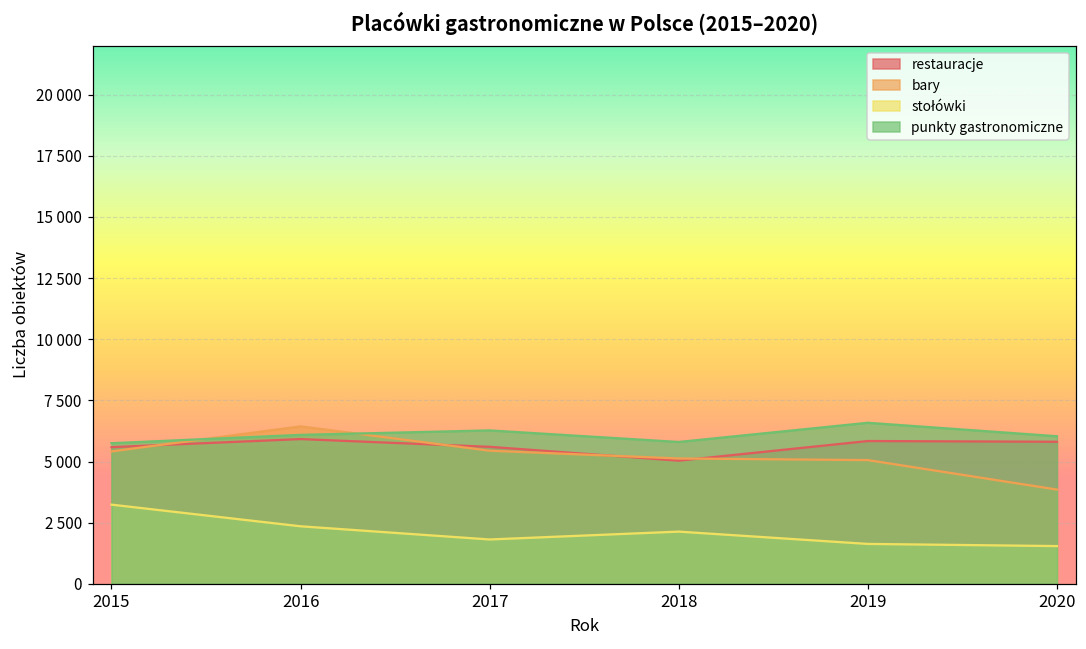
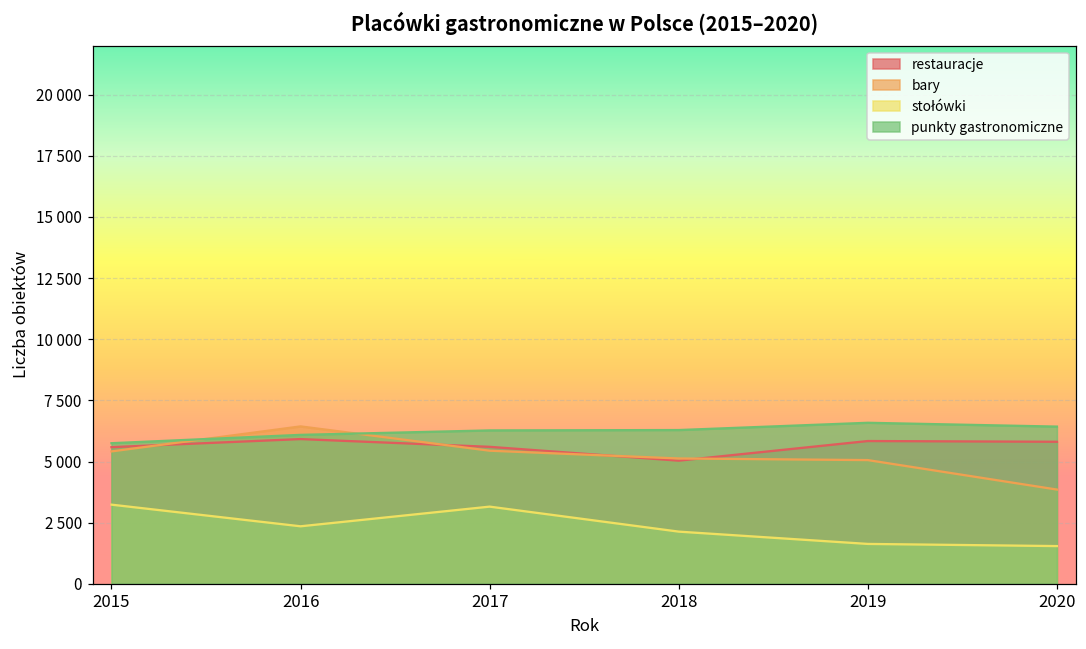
  {
    "restauracje": {
      "2015": 5600,
      "2016": 5900,
      "2017": 5600,
      "2019": 5800,
      "2020": 5800
    },
    "bary": {
      "2015": 5400,
      "2016": 6400,
      "2017": 5400,
      "2019": 5100,
      "2020": 3900
    },
    "stołówki": {
      "2015": 3200,
      "2016": 2400,
-     "2017": 1800,
+     "2017": 3200,
      "2018": 2100,
      "2019": 1600,
      "2020": 1500
    },
    "punkty gastronomiczne": {
      "2015": 5700,
      "2016": 6100,
      "2017": 6300,
-     "2018": 5800,
+     "2018": 6300,
      "2019": 6600,
-     "2020": 6000
+     "2020": 6400
    }
  }
